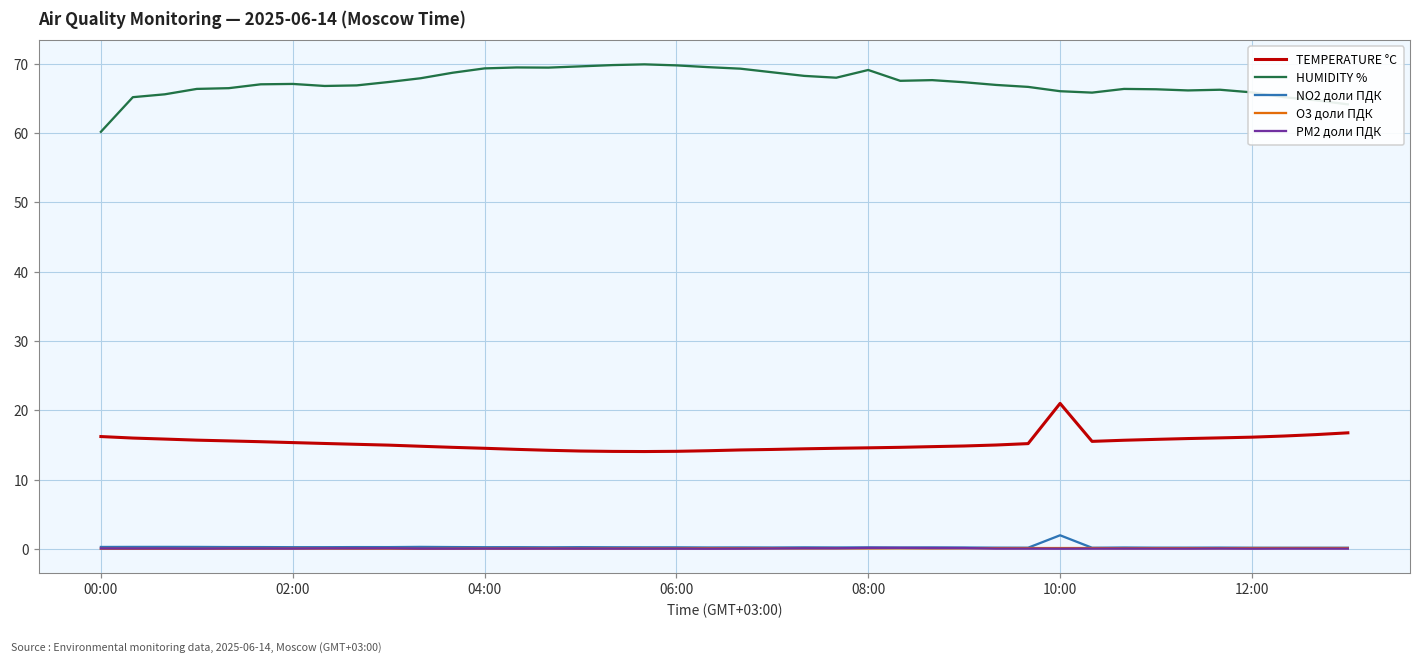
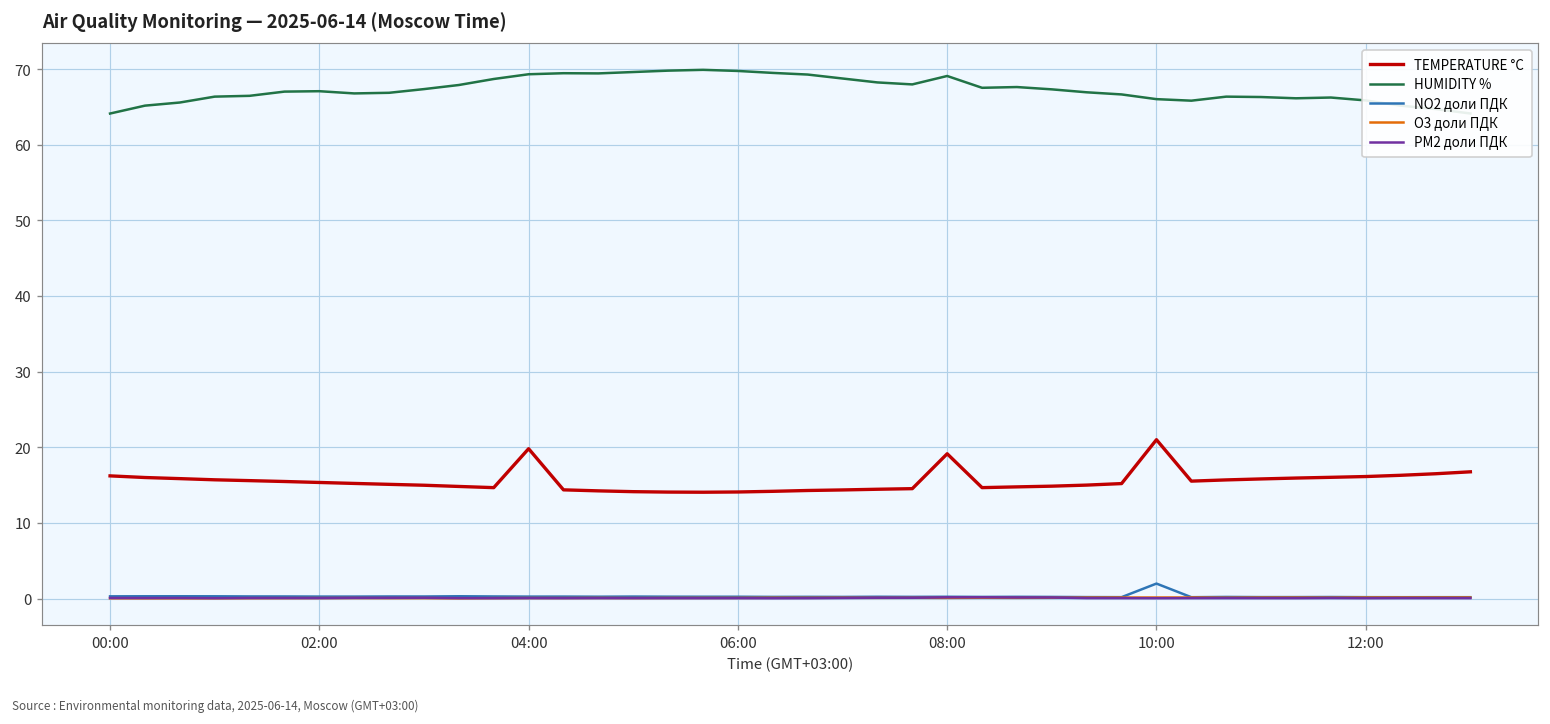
  {
    "TEMPERATURE °C": {
      "00:00": 16,
      "02:00": 15,
-     "04:00": 15,
+     "04:00": 20,
      "06:00": 14,
-     "08:00": 15,
+     "08:00": 19,
      "10:00": 21,
      "12:00": 16
    },
    "HUMIDITY %": {
-     "00:00": 60,
+     "00:00": 64,
      "02:00": 67,
      "04:00": 69,
      "06:00": 70,
      "08:00": 69,
      "10:00": 66
    },
    "NO2 доли ПДК": {
      "10:00": 2
    }
  }
